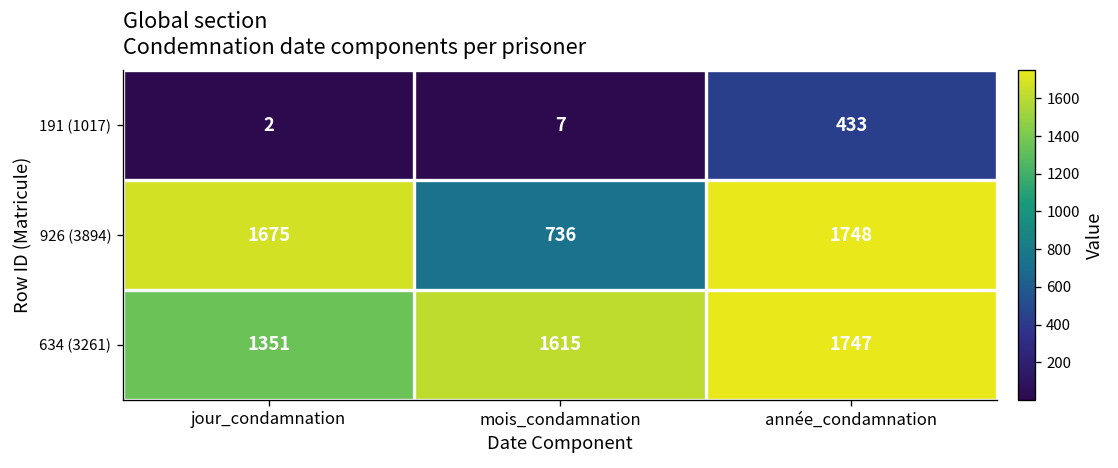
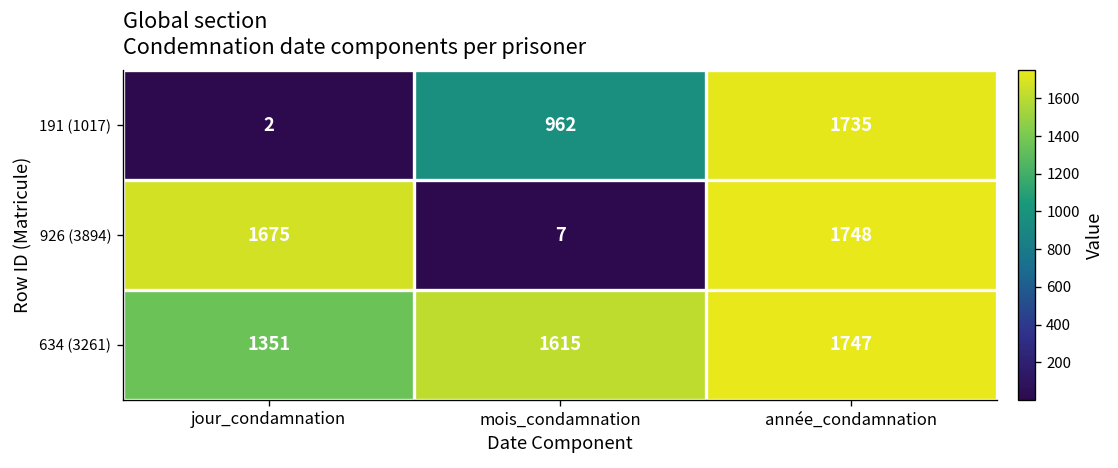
  {
    "191 (1017)": {
      "jour_condamnation": 2,
-     "mois_condamnation": 7,
-     "année_condamnation": 433
+     "mois_condamnation": 962,
+     "année_condamnation": 1735
    },
    "926 (3894)": {
      "jour_condamnation": 1675,
-     "mois_condamnation": 736,
+     "mois_condamnation": 7,
      "année_condamnation": 1748
    },
    "634 (3261)": {
      "jour_condamnation": 1351,
      "mois_condamnation": 1615,
      "année_condamnation": 1747
    }
  }
